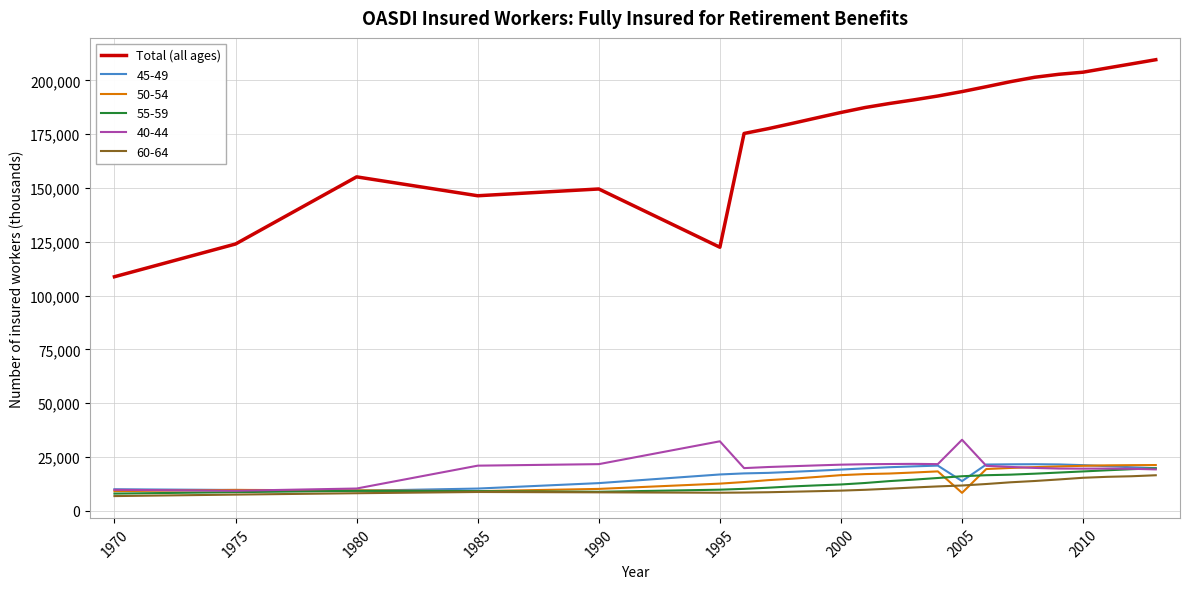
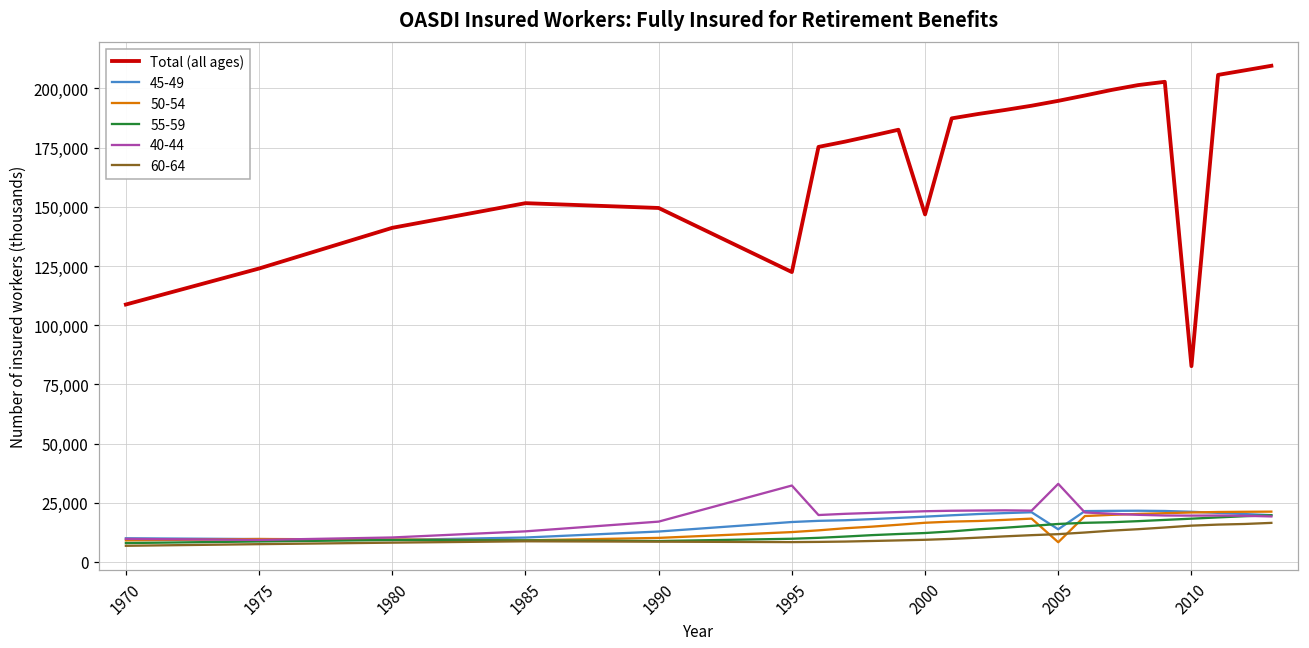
  {
    "Total (all ages)": {
      "1970": "109,000",
      "1975": "124,000",
-     "1980": "155,000",
-     "1985": "146,000",
+     "1980": "141,000",
+     "1985": "152,000",
      "1990": "150,000",
      "1995": "122,000",
-     "2000": "185,000",
+     "2000": "147,000",
      "2005": "195,000",
-     "2010": "204,000"
+     "2010": "83,000"
    },
    "45-49": {
      "1990": "13,000",
      "1995": "17,000",
      "2000": "19,000",
      "2005": "14,000"
    },
    "50-54": {
      "1990": "10,000",
      "1995": "13,000",
      "2000": "17,000",
      "2005": "8,000"
    },
    "55-59": {
      "1995": "10,000",
      "2000": "12,000",
      "2005": "16,000",
      "2010": "18,000"
    },
    "40-44": {
-     "1985": "21,000",
-     "1990": "22,000",
+     "1985": "13,000",
+     "1990": "17,000",
      "1995": "32,000",
      "2000": "21,000",
      "2005": "33,000",
      "2010": "20,000"
    },
    "60-64": {
      "1995": "8,000",
      "2000": "9,000",
      "2005": "12,000",
      "2010": "15,000"
    }
  }
